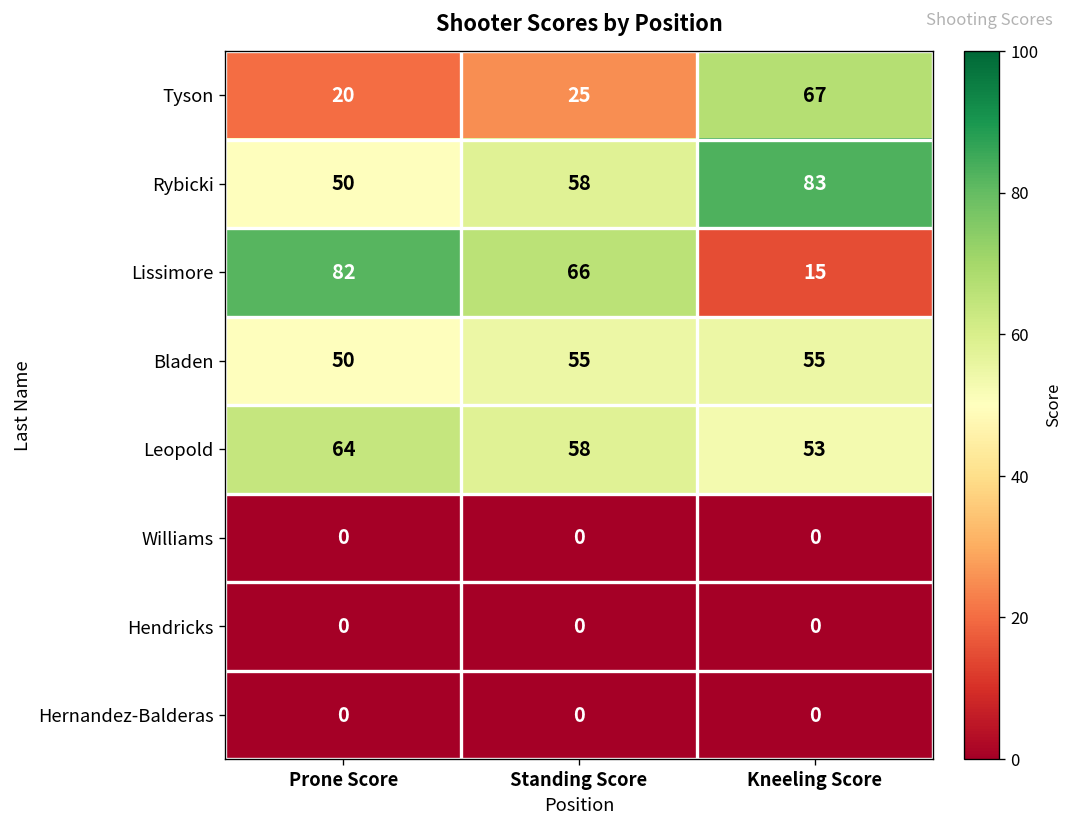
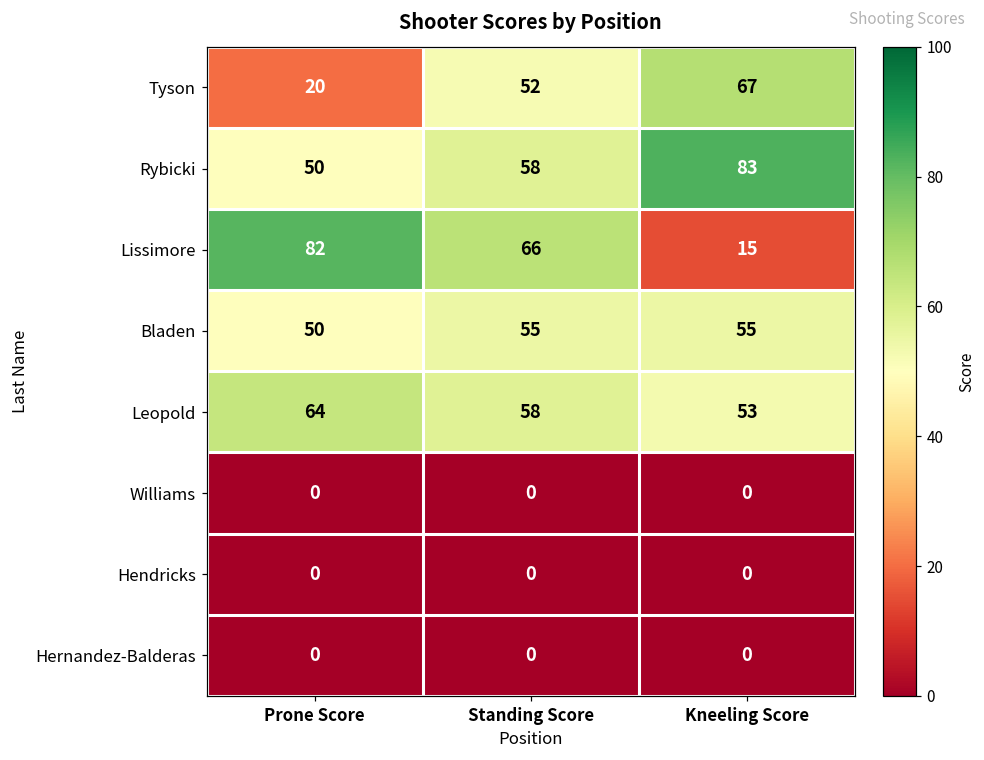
  {
    "Tyson": {
      "Prone Score": 20,
-     "Standing Score": 25,
+     "Standing Score": 52,
      "Kneeling Score": 67
    },
    "Rybicki": {
      "Prone Score": 50,
      "Standing Score": 58,
      "Kneeling Score": 83
    },
    "Lissimore": {
      "Prone Score": 82,
      "Standing Score": 66,
      "Kneeling Score": 15
    },
    "Bladen": {
      "Prone Score": 50,
      "Standing Score": 55,
      "Kneeling Score": 55
    },
    "Leopold": {
      "Prone Score": 64,
      "Standing Score": 58,
      "Kneeling Score": 53
    },
    "Williams": {
      "Prone Score": 0,
      "Standing Score": 0,
      "Kneeling Score": 0
    },
    "Hendricks": {
      "Prone Score": 0,
      "Standing Score": 0,
      "Kneeling Score": 0
    },
    "Hernandez-Balderas": {
      "Prone Score": 0,
      "Standing Score": 0,
      "Kneeling Score": 0
    }
  }
